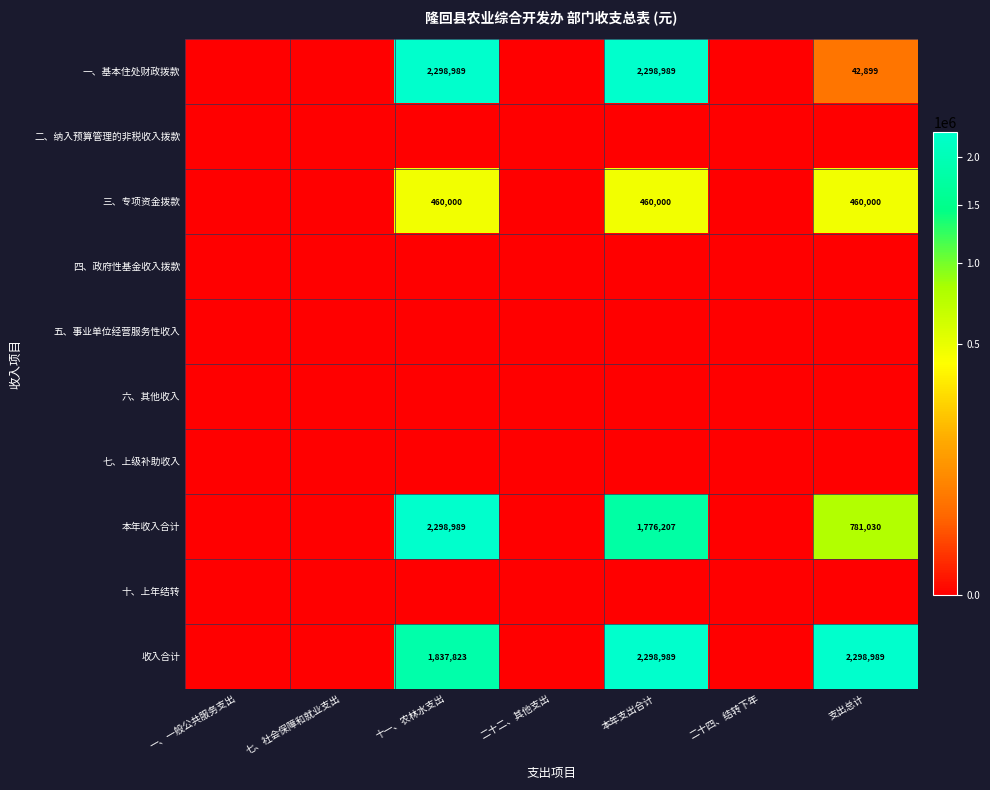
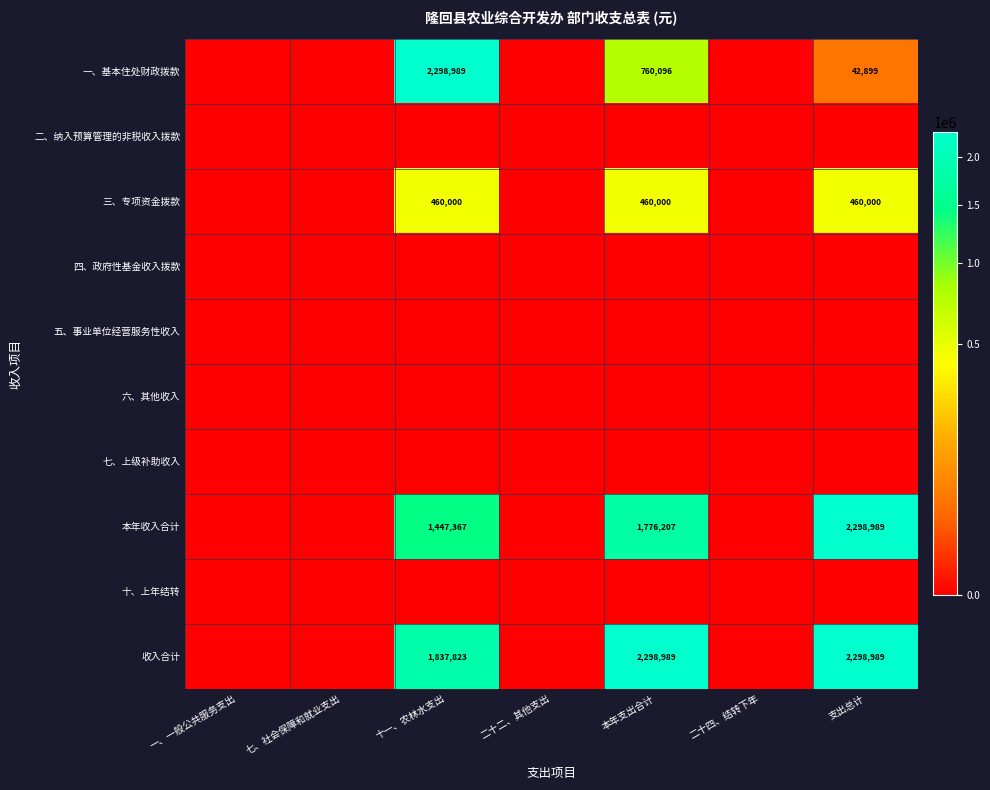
  {
    "一、基本住处财政拨款": {
      "十一、农林水支出": "2,298,989",
-     "本年支出合计": "2,298,989",
+     "本年支出合计": "760,096",
      "支出总计": "42,899"
    },
    "三、专项资金拨款": {
      "十一、农林水支出": "460,000",
      "本年支出合计": "460,000",
      "支出总计": "460,000"
    },
    "本年收入合计": {
-     "十一、农林水支出": "2,298,989",
+     "十一、农林水支出": "1,447,367",
      "本年支出合计": "1,776,207",
-     "支出总计": "781,030"
+     "支出总计": "2,298,989"
    },
    "收入合计": {
      "十一、农林水支出": "1,837,823",
      "本年支出合计": "2,298,989",
      "支出总计": "2,298,989"
    }
  }
